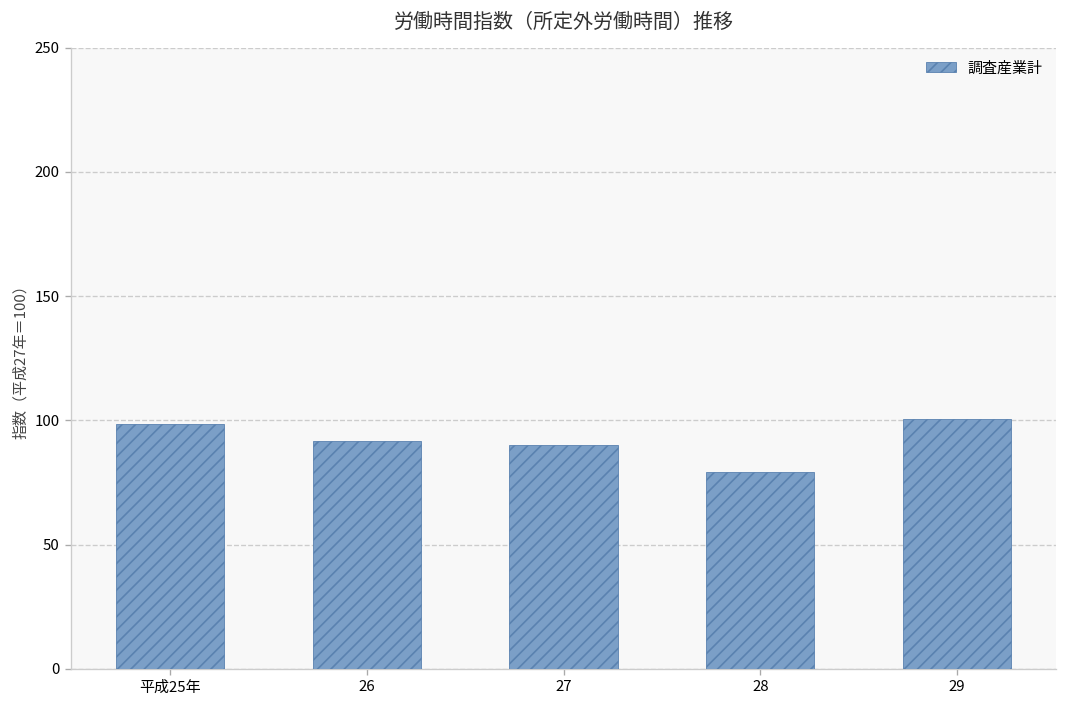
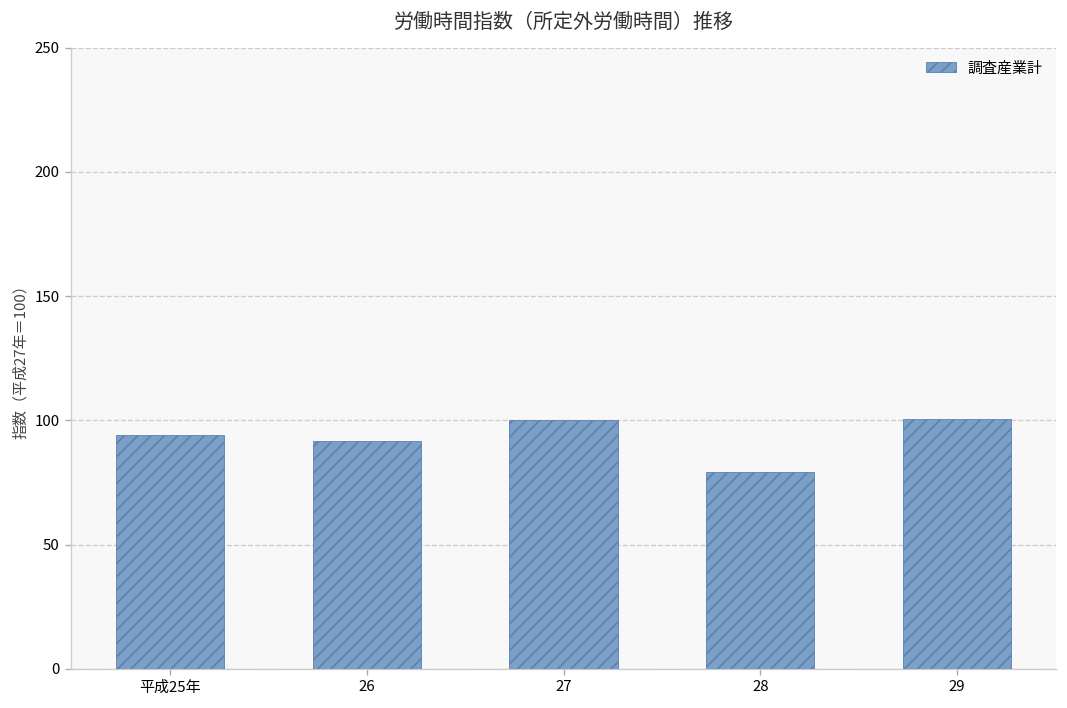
  {
-   "平成25年": 99,
+   "平成25年": 94,
    "26": 92,
-   "27": 90,
+   "27": 100,
    "28": 79,
    "29": 101
  }
